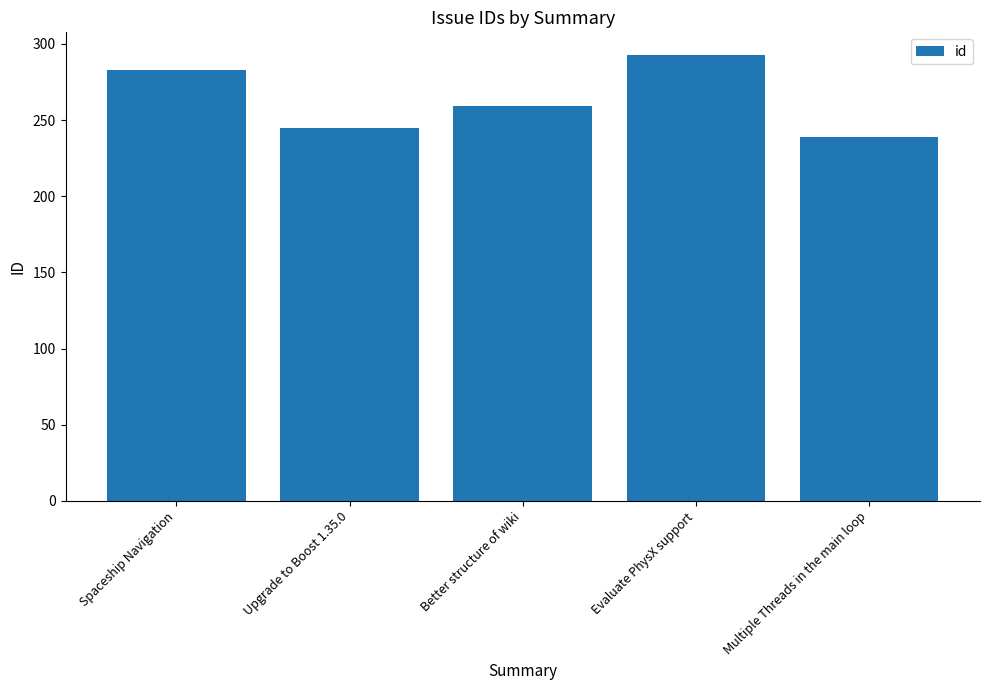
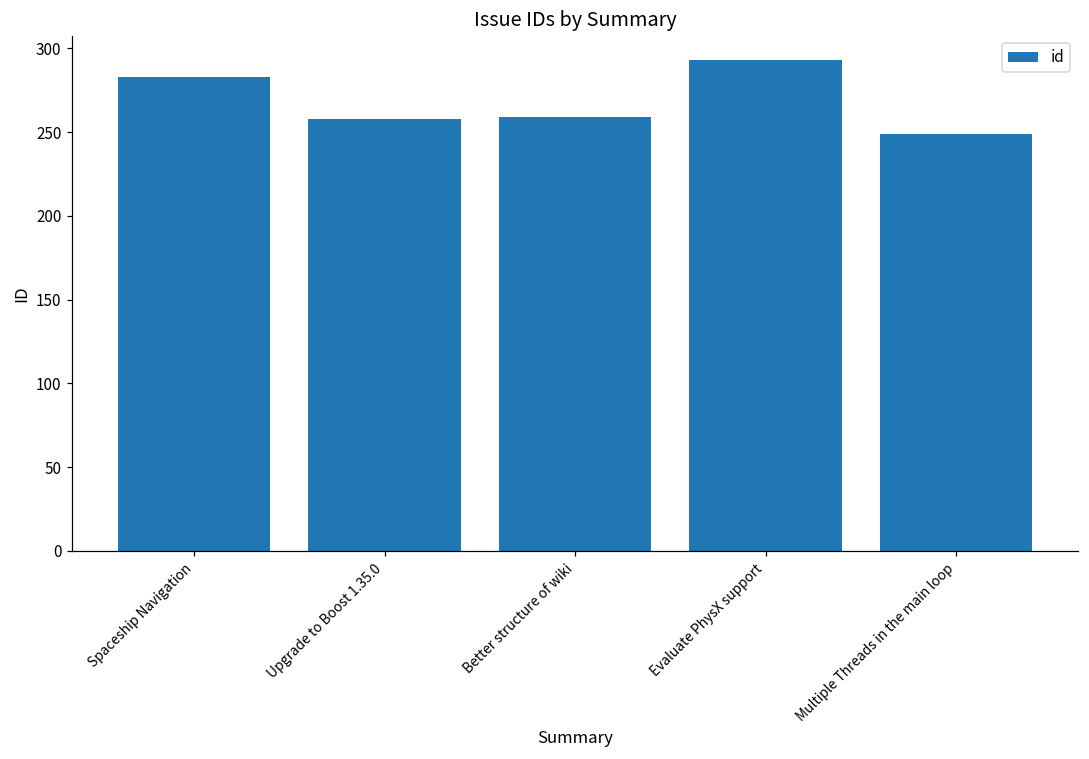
  {
    "Spaceship Navigation": 283,
-   "Upgrade to Boost 1.35.0": 245,
+   "Upgrade to Boost 1.35.0": 258,
    "Better structure of wiki": 259,
    "Evaluate PhysX support": 293,
-   "Multiple Threads in the main loop": 239
+   "Multiple Threads in the main loop": 249
  }
